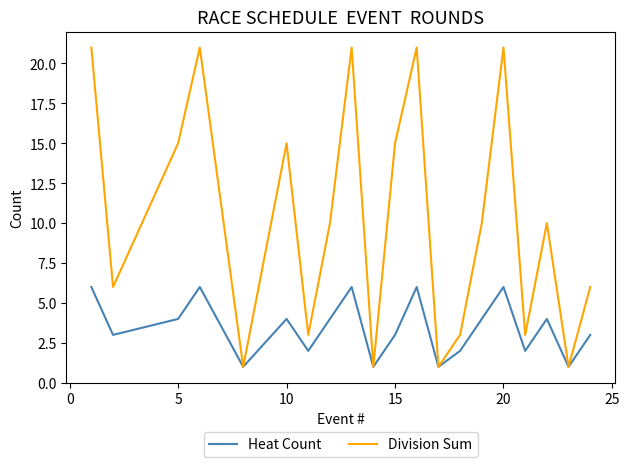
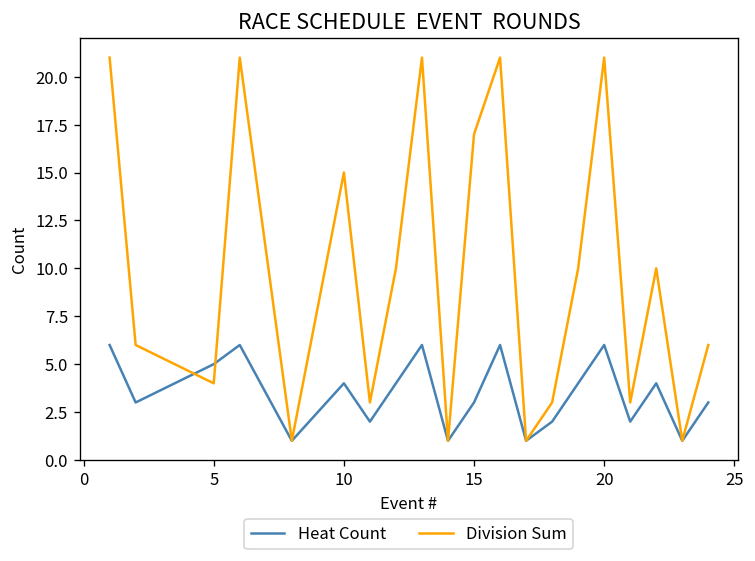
  {
    "Heat Count": {
-     "5": 4,
+     "5": 5,
      "10": 4,
      "15": 3,
      "20": 6
    },
    "Division Sum": {
-     "5": 15,
+     "5": 4,
      "10": 15,
-     "15": 15,
+     "15": 17,
      "20": 21
    }
  }
